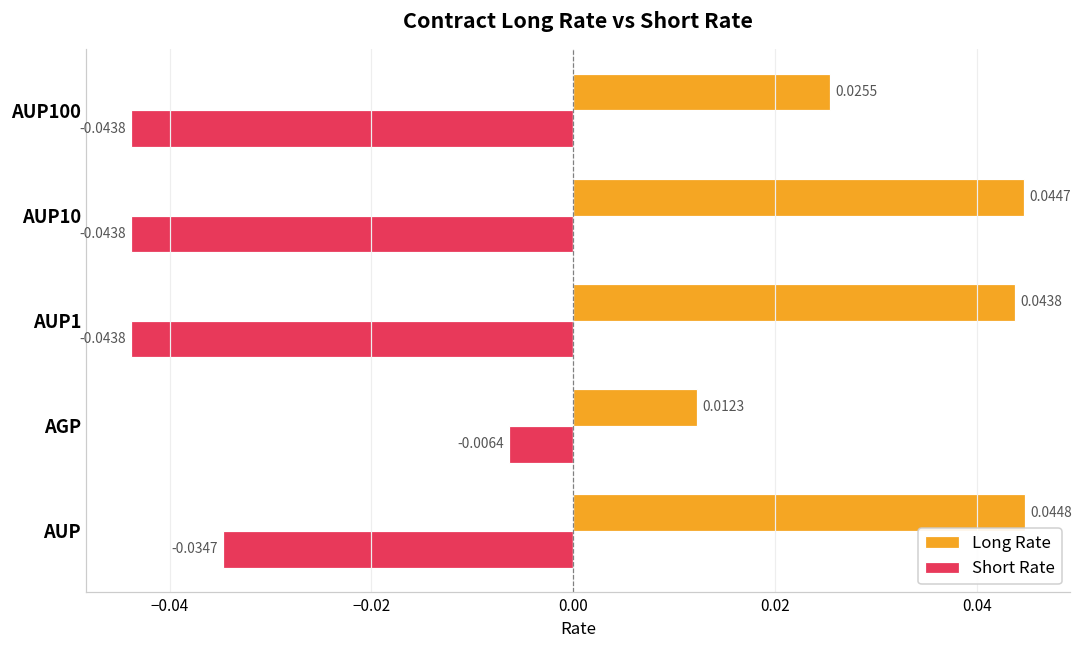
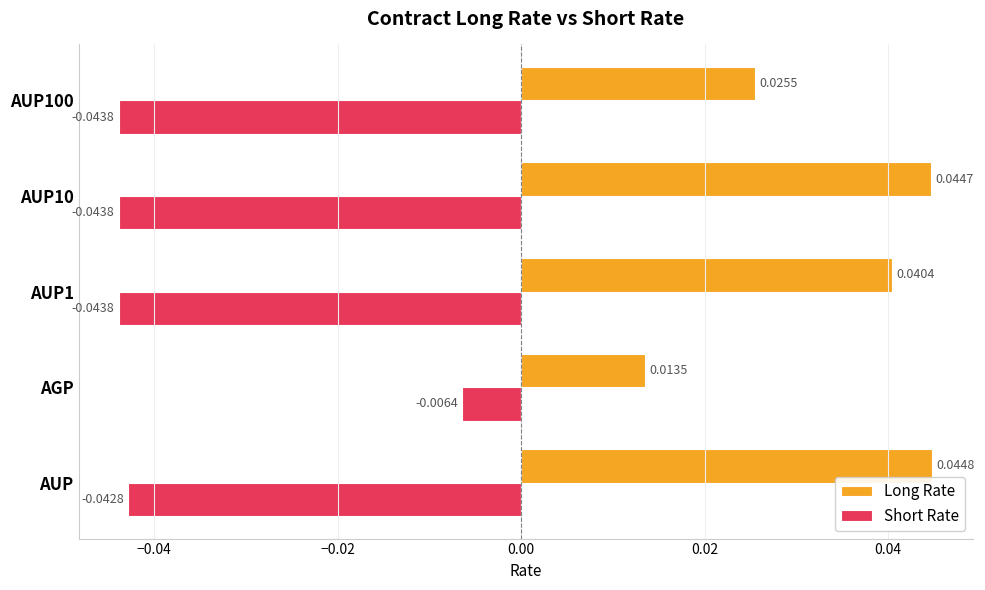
  {
    "Long Rate": {
      "AUP100": 0.0255,
      "AUP10": 0.0447,
-     "AUP1": 0.0438,
-     "AGP": 0.0123,
+     "AUP1": 0.0404,
+     "AGP": 0.0135,
      "AUP": 0.0448
    },
    "Short Rate": {
      "AUP100": -0.0438,
      "AUP10": -0.0438,
      "AUP1": -0.0438,
      "AGP": -0.0064,
-     "AUP": -0.0347
+     "AUP": -0.0428
    }
  }
